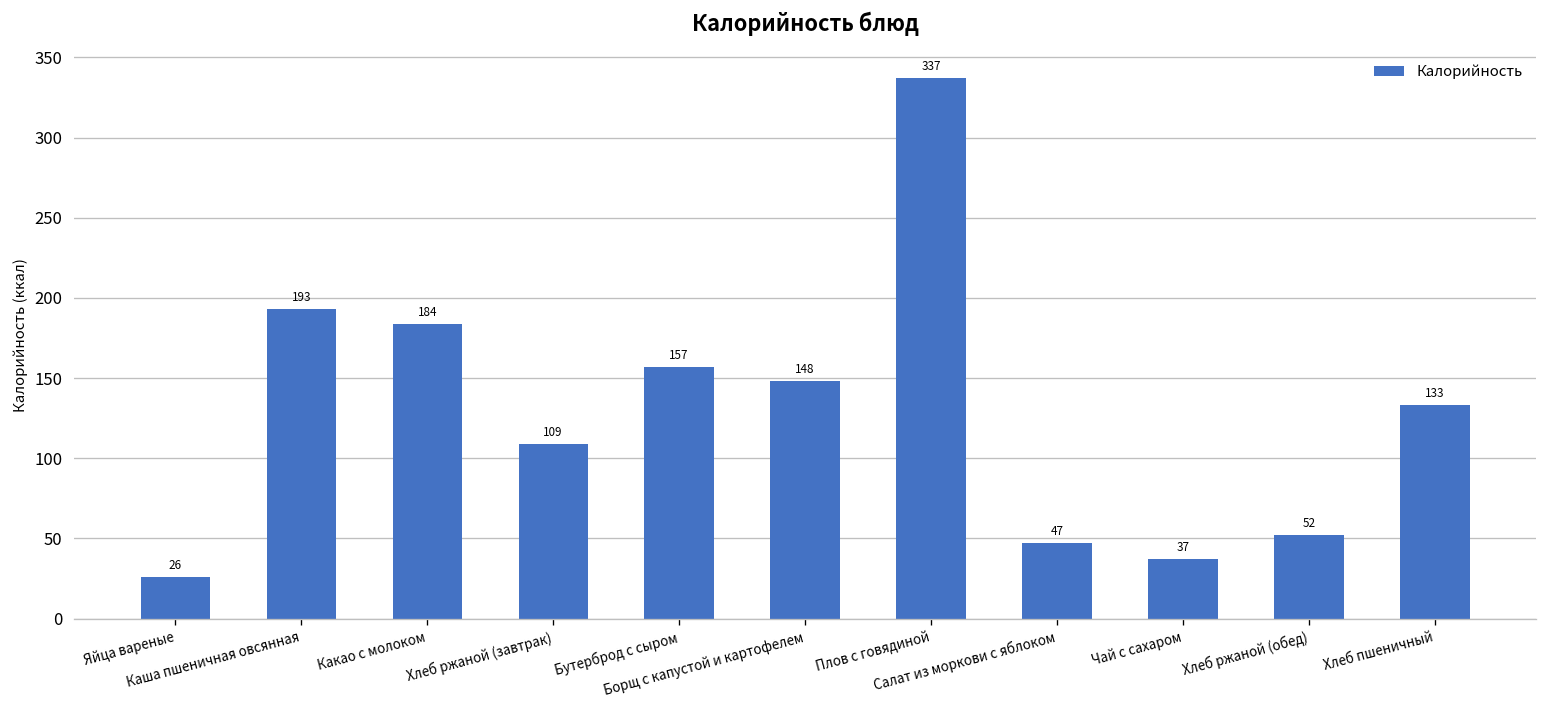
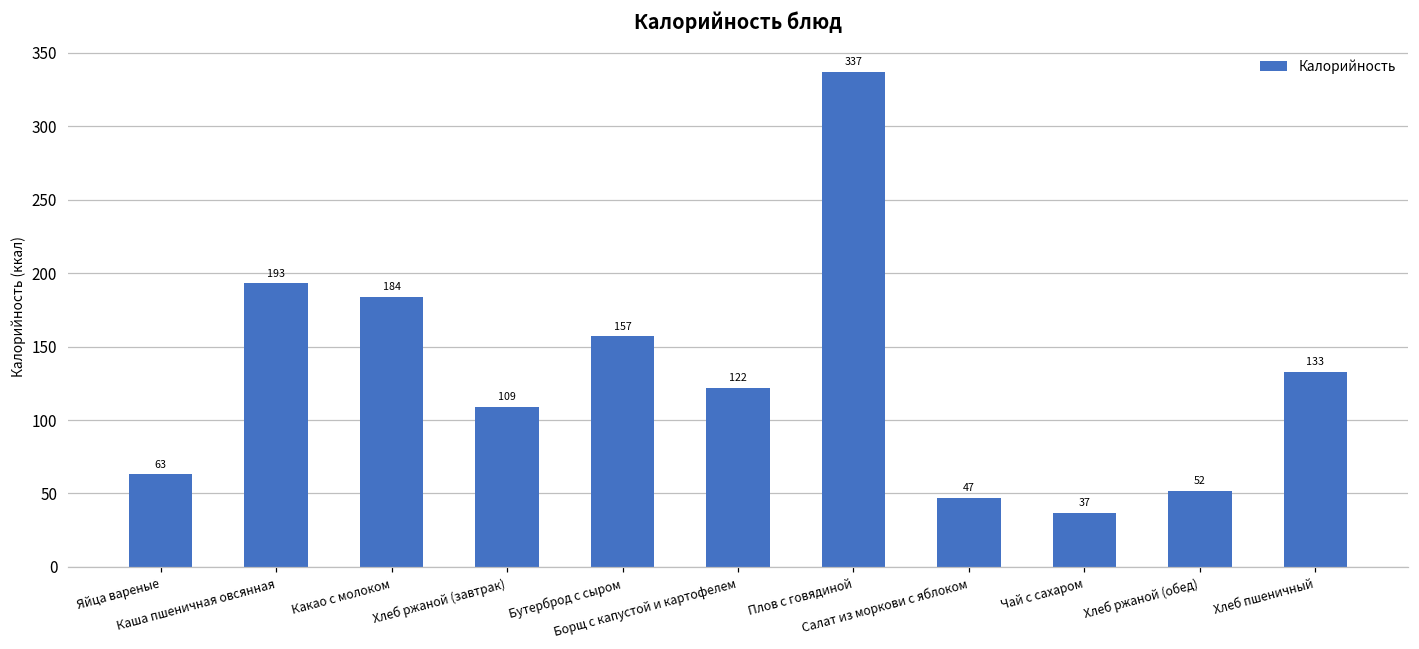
  {
-   "Яйца вареные": 26,
+   "Яйца вареные": 63,
    "Каша пшеничная овсянная": 193,
    "Какао с молоком": 184,
    "Хлеб ржаной (завтрак)": 109,
    "Бутерброд с сыром": 157,
-   "Борщ с капустой и картофелем": 148,
+   "Борщ с капустой и картофелем": 122,
    "Плов с говядиной": 337,
    "Салат из моркови с яблоком": 47,
    "Чай с сахаром": 37,
    "Хлеб ржаной (обед)": 52,
    "Хлеб пшеничный": 133
  }
